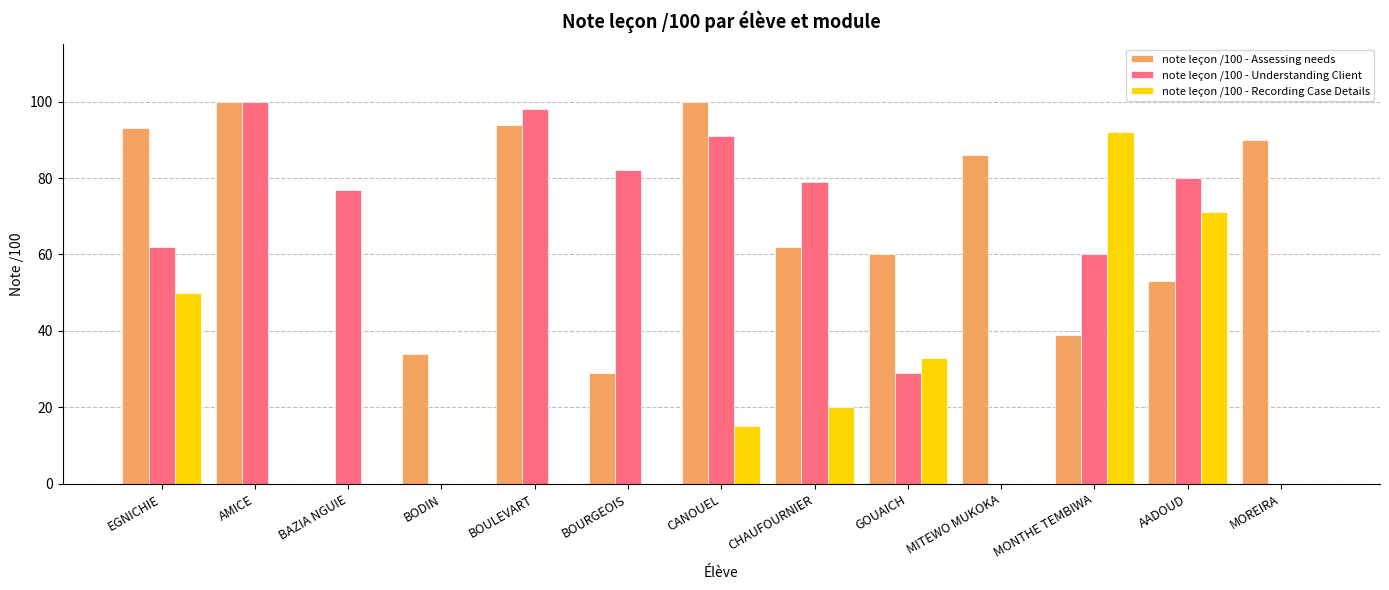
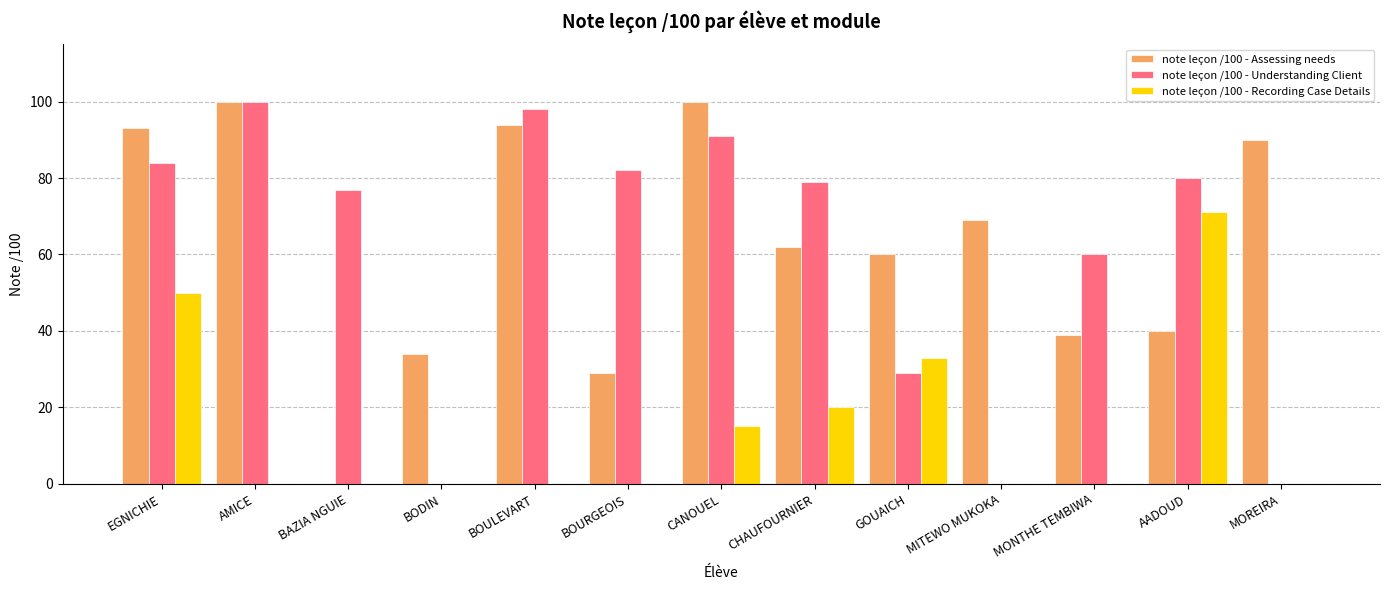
  {
    "note leçon /100 - Assessing needs": {
      "EGNICHIE": 93,
      "AMICE": 100,
      "BAZIA NGUIE": 0,
      "BODIN": 34,
      "BOULEVART": 94,
      "BOURGEOIS": 29,
      "CANOUEL": 100,
      "CHAUFOURNIER": 62,
      "GOUAICH": 60,
-     "MITEWO MUKOKA": 86,
+     "MITEWO MUKOKA": 69,
      "MONTHE TEMBIWA": 39,
-     "AADOUD": 53,
+     "AADOUD": 40,
      "MOREIRA": 90
    },
    "note leçon /100 - Understanding Client": {
-     "EGNICHIE": 62,
+     "EGNICHIE": 84,
      "AMICE": 100,
      "BAZIA NGUIE": 77,
      "BODIN": 0,
      "BOULEVART": 98,
      "BOURGEOIS": 82,
      "CANOUEL": 91,
      "CHAUFOURNIER": 79,
      "GOUAICH": 29,
      "MITEWO MUKOKA": 0,
      "MONTHE TEMBIWA": 60,
      "AADOUD": 80,
      "MOREIRA": 0
    },
    "note leçon /100 - Recording Case Details": {
      "EGNICHIE": 50,
      "AMICE": 0,
      "BAZIA NGUIE": 0,
      "BODIN": 0,
      "BOULEVART": 0,
      "BOURGEOIS": 0,
      "CANOUEL": 15,
      "CHAUFOURNIER": 20,
      "GOUAICH": 33,
      "MITEWO MUKOKA": 0,
-     "MONTHE TEMBIWA": 92,
+     "MONTHE TEMBIWA": 0,
      "AADOUD": 71,
      "MOREIRA": 0
    }
  }
